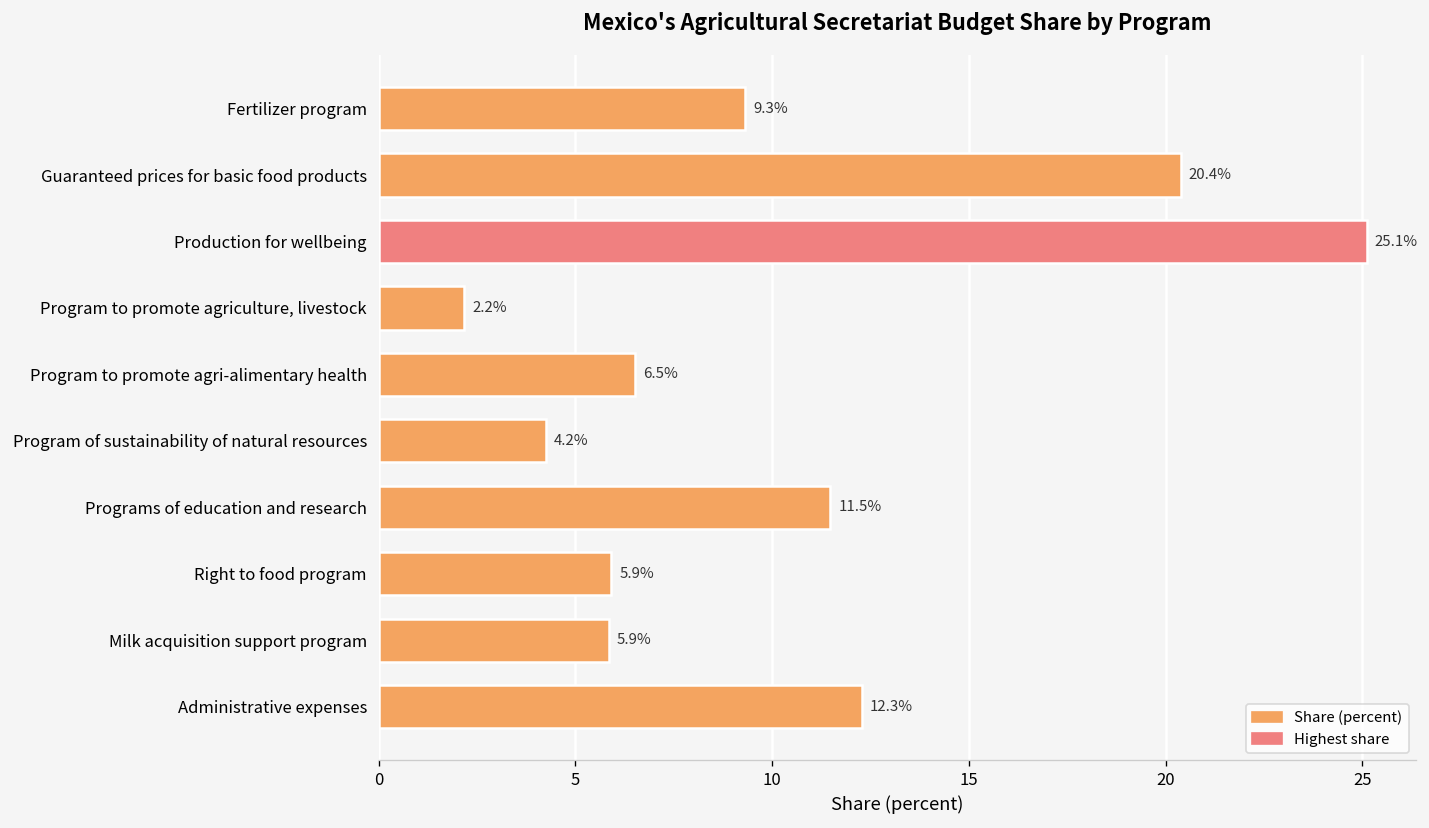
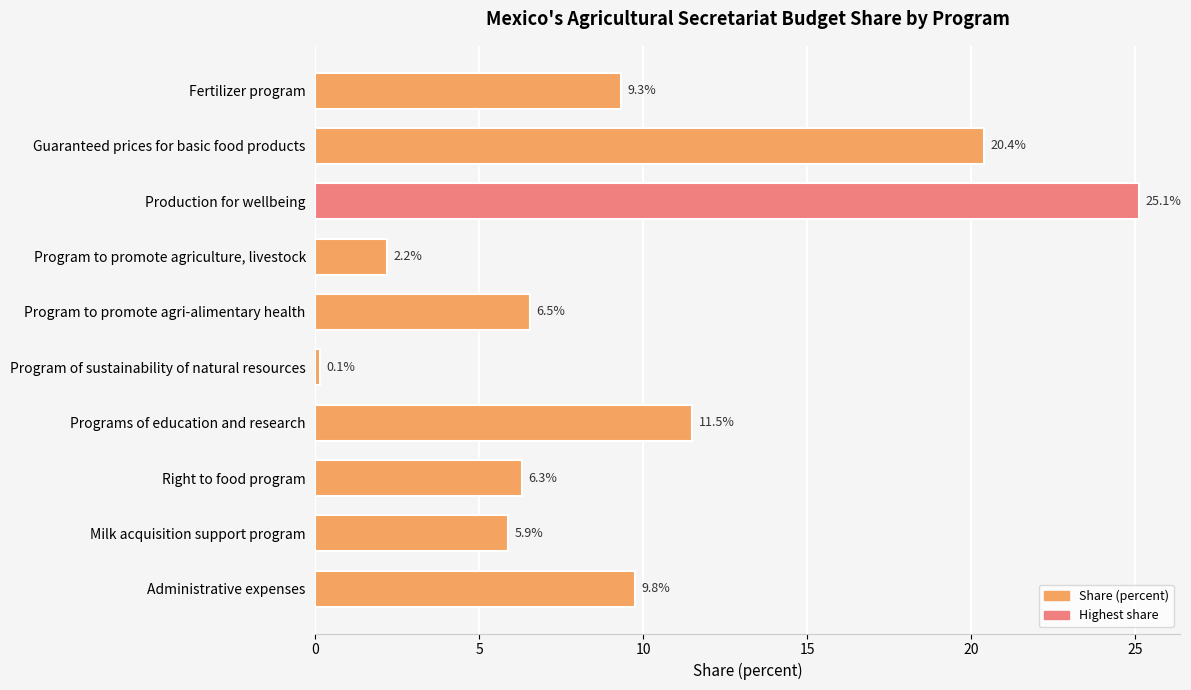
  {
    "Fertilizer program": "9.3%",
    "Guaranteed prices for basic food products": "20.4%",
    "Production for wellbeing": "25.1%",
    "Program to promote agriculture, livestock": "2.2%",
    "Program to promote agri-alimentary health": "6.5%",
-   "Program of sustainability of natural resources": "4.2%",
+   "Program of sustainability of natural resources": "0.1%",
    "Programs of education and research": "11.5%",
-   "Right to food program": "5.9%",
+   "Right to food program": "6.3%",
    "Milk acquisition support program": "5.9%",
-   "Administrative expenses": "12.3%"
+   "Administrative expenses": "9.8%"
  }
